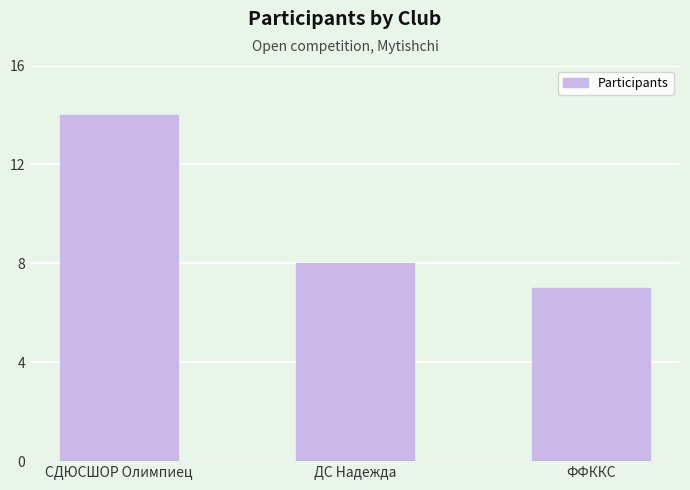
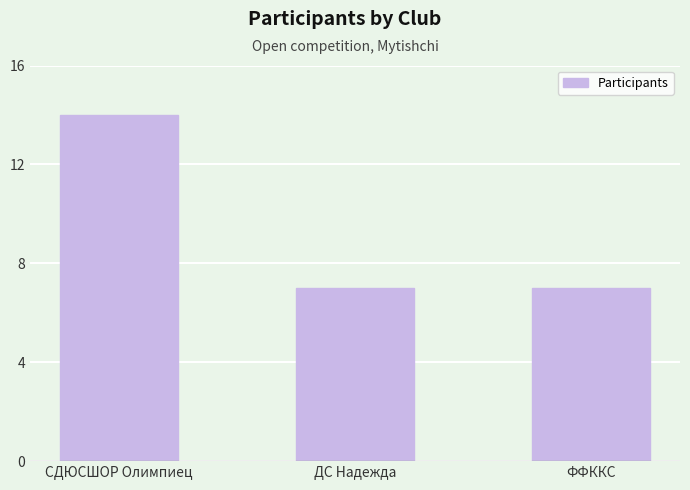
  {
    "СДЮСШОР Олимпиец": 14,
-   "ДС Надежда": 8,
+   "ДС Надежда": 7,
    "ФФККС": 7
  }
